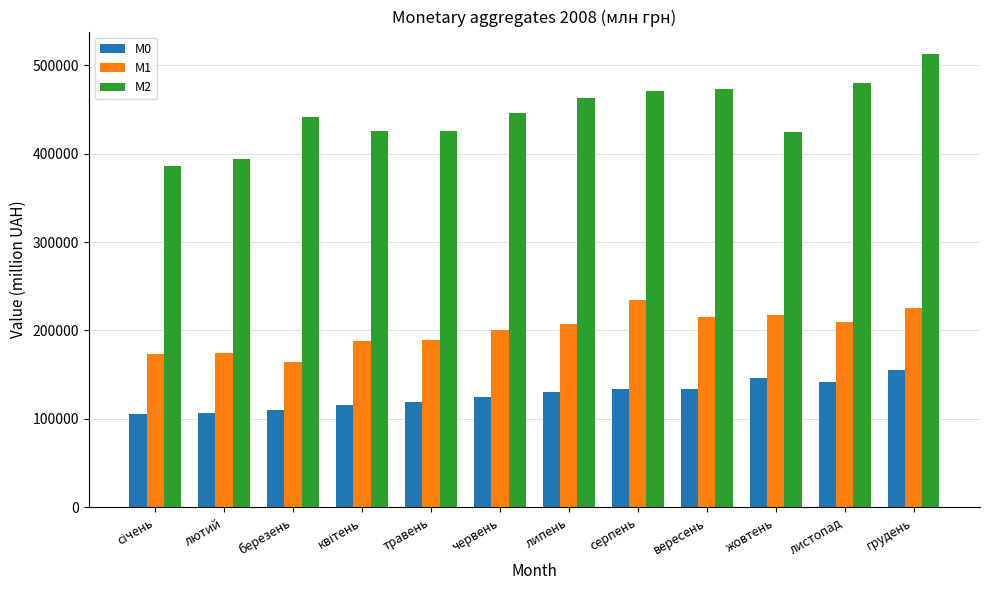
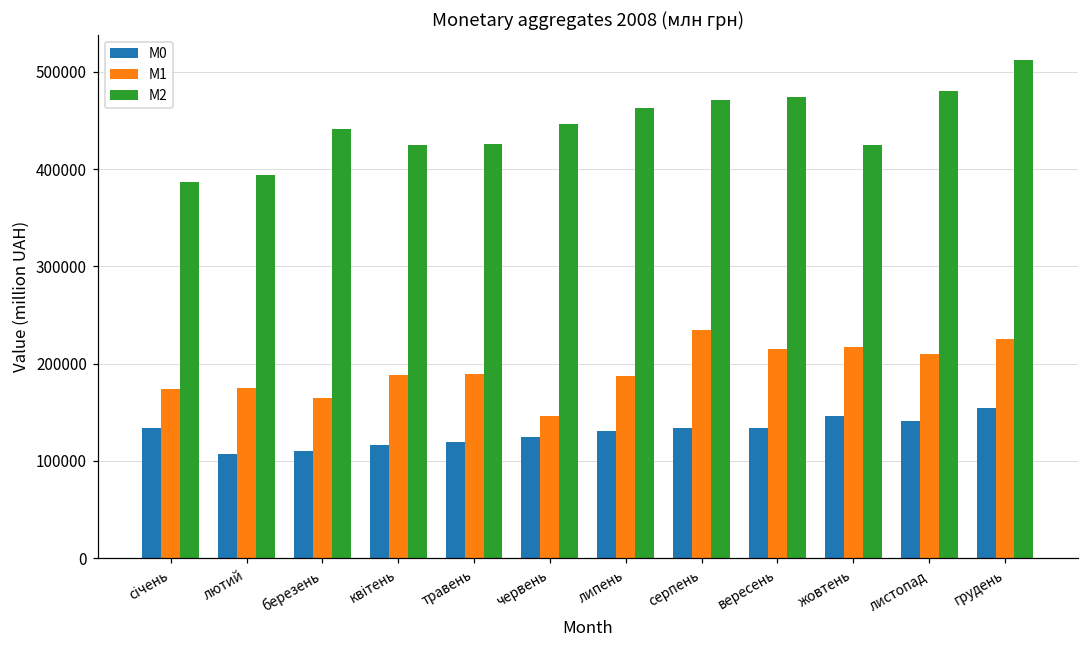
  {
    "M0": {
-     "січень": 110000,
+     "січень": 130000,
      "лютий": 110000,
      "березень": 110000,
      "квітень": 120000,
      "травень": 120000,
      "червень": 120000,
      "липень": 130000,
      "серпень": 130000,
      "вересень": 130000,
      "жовтень": 150000,
      "листопад": 140000,
      "грудень": 150000
    },
    "M1": {
      "січень": 170000,
      "лютий": 170000,
      "березень": 160000,
      "квітень": 190000,
      "травень": 190000,
-     "червень": 200000,
-     "липень": 210000,
+     "червень": 150000,
+     "липень": 190000,
      "серпень": 230000,
      "вересень": 210000,
      "жовтень": 220000,
      "листопад": 210000,
      "грудень": 230000
    },
    "M2": {
      "січень": 390000,
      "лютий": 390000,
      "березень": 440000,
      "квітень": 430000,
      "травень": 430000,
      "червень": 450000,
      "липень": 460000,
      "серпень": 470000,
      "вересень": 470000,
      "жовтень": 420000,
      "листопад": 480000,
      "грудень": 510000
    }
  }
